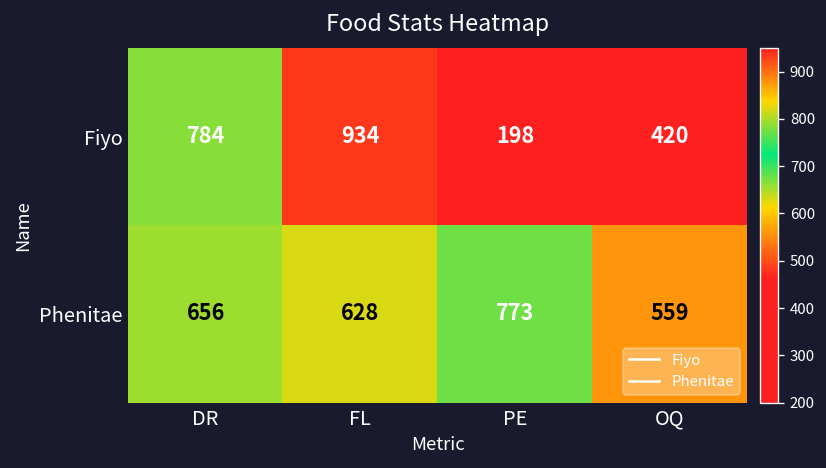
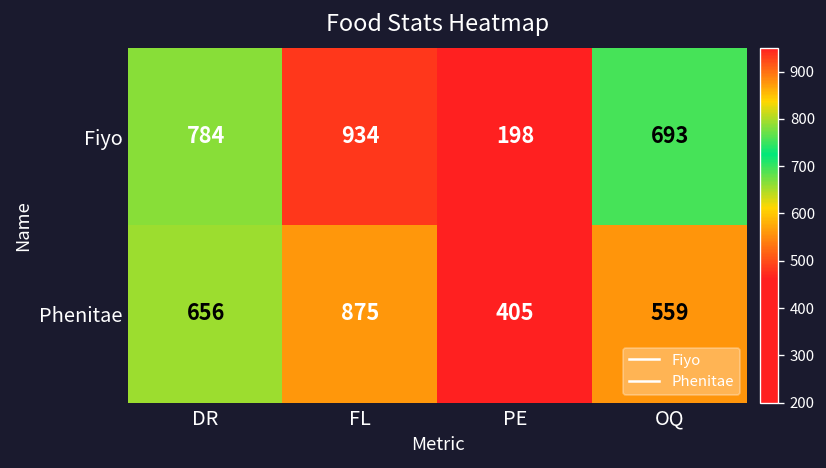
  {
    "Fiyo": {
      "DR": 784,
      "FL": 934,
      "PE": 198,
-     "OQ": 420
+     "OQ": 693
    },
    "Phenitae": {
      "DR": 656,
-     "FL": 628,
-     "PE": 773,
+     "FL": 875,
+     "PE": 405,
      "OQ": 559
    }
  }
